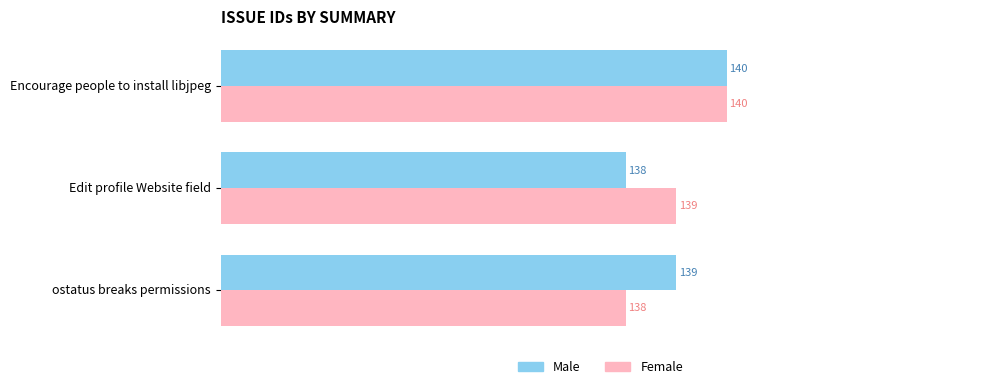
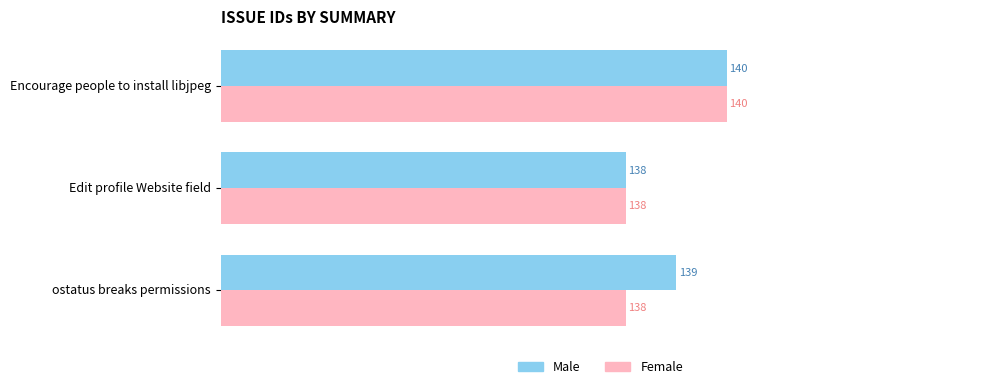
  {
    "Male": {
      "Encourage people to install libjpeg": 140,
      "Edit profile Website field": 138,
      "ostatus breaks permissions": 139
    },
    "Female": {
      "Encourage people to install libjpeg": 140,
-     "Edit profile Website field": 139,
+     "Edit profile Website field": 138,
      "ostatus breaks permissions": 138
    }
  }
